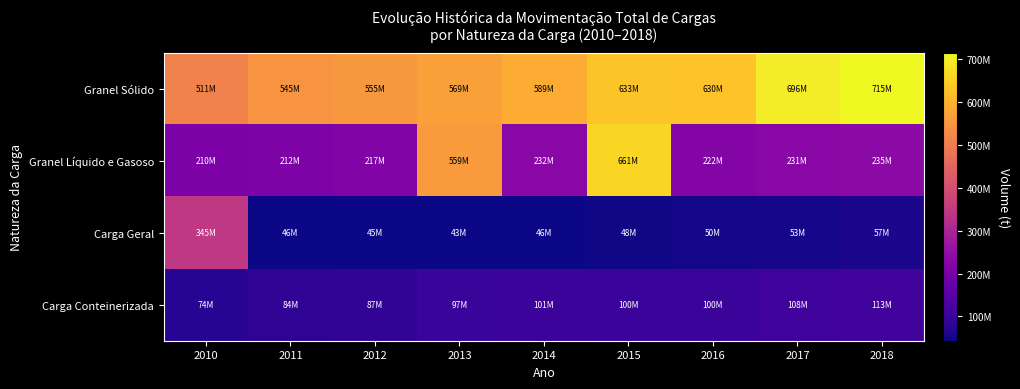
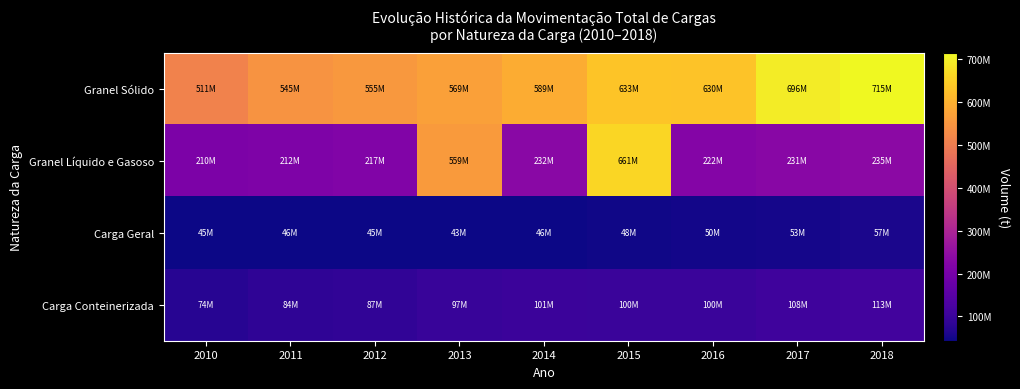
  {
    "Granel Sólido": {
      "2010": "511M",
      "2011": "545M",
      "2012": "555M",
      "2013": "569M",
      "2014": "589M",
      "2015": "633M",
      "2016": "630M",
      "2017": "696M",
      "2018": "715M"
    },
    "Granel Líquido e Gasoso": {
      "2010": "210M",
      "2011": "212M",
      "2012": "217M",
      "2013": "559M",
      "2014": "232M",
      "2015": "661M",
      "2016": "222M",
      "2017": "231M",
      "2018": "235M"
    },
    "Carga Geral": {
-     "2010": "345M",
+     "2010": "45M",
      "2011": "46M",
      "2012": "45M",
      "2013": "43M",
      "2014": "46M",
      "2015": "48M",
      "2016": "50M",
      "2017": "53M",
      "2018": "57M"
    },
    "Carga Conteinerizada": {
      "2010": "74M",
      "2011": "84M",
      "2012": "87M",
      "2013": "97M",
      "2014": "101M",
      "2015": "100M",
      "2016": "100M",
      "2017": "108M",
      "2018": "113M"
    }
  }
